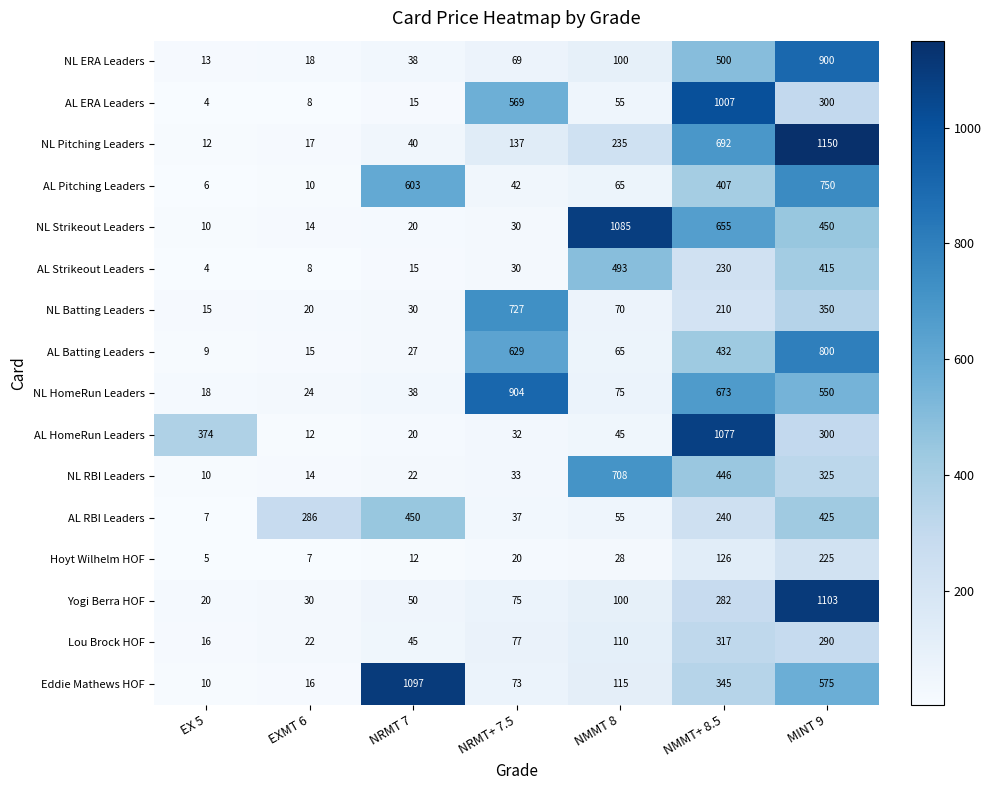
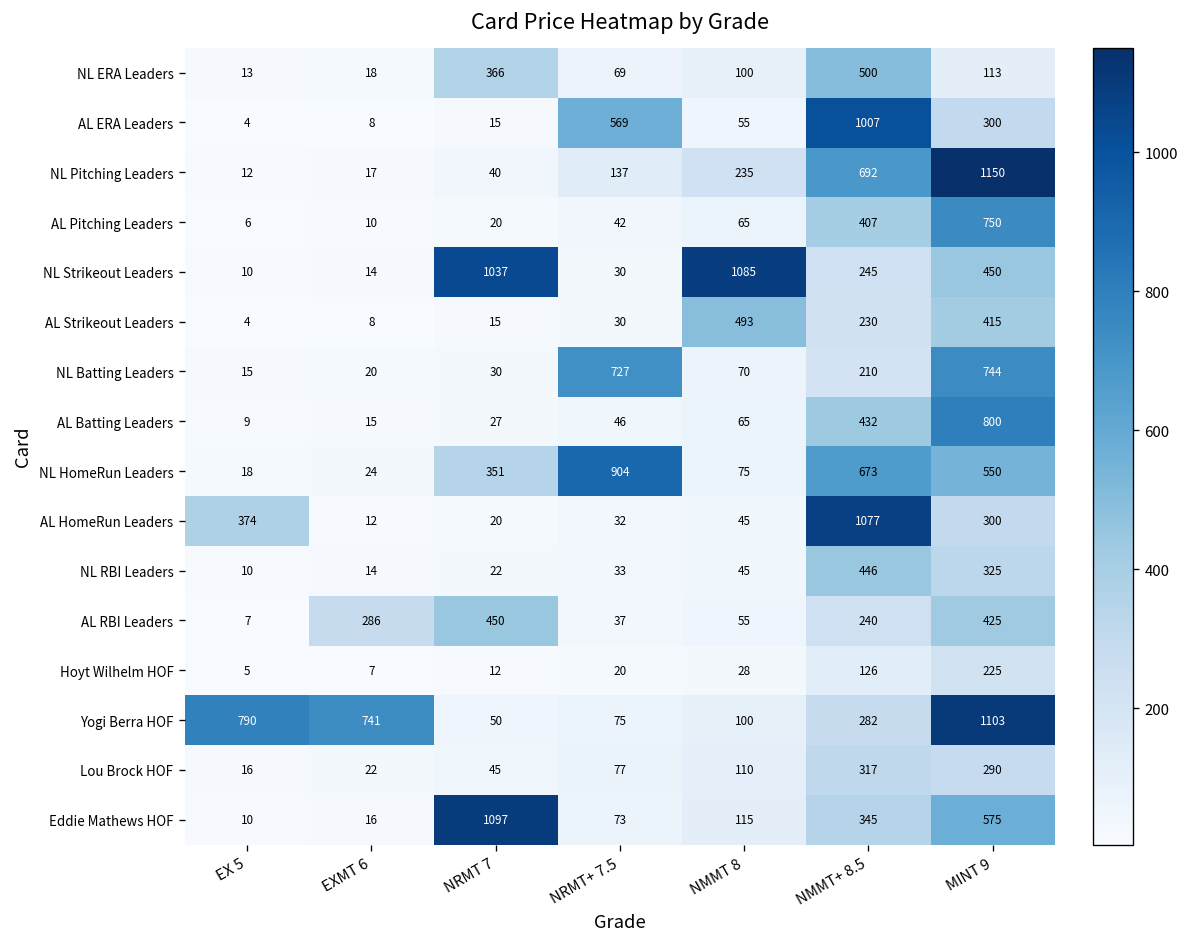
  {
    "NL ERA Leaders": {
      "EX 5": 13,
      "EXMT 6": 18,
-     "NRMT 7": 38,
+     "NRMT 7": 366,
      "NRMT+ 7.5": 69,
      "NMMT 8": 100,
      "NMMT+ 8.5": 500,
-     "MINT 9": 900
+     "MINT 9": 113
    },
    "AL ERA Leaders": {
      "EX 5": 4,
      "EXMT 6": 8,
      "NRMT 7": 15,
      "NRMT+ 7.5": 569,
      "NMMT 8": 55,
      "NMMT+ 8.5": 1007,
      "MINT 9": 300
    },
    "NL Pitching Leaders": {
      "EX 5": 12,
      "EXMT 6": 17,
      "NRMT 7": 40,
      "NRMT+ 7.5": 137,
      "NMMT 8": 235,
      "NMMT+ 8.5": 692,
      "MINT 9": 1150
    },
    "AL Pitching Leaders": {
      "EX 5": 6,
      "EXMT 6": 10,
-     "NRMT 7": 603,
+     "NRMT 7": 20,
      "NRMT+ 7.5": 42,
      "NMMT 8": 65,
      "NMMT+ 8.5": 407,
      "MINT 9": 750
    },
    "NL Strikeout Leaders": {
      "EX 5": 10,
      "EXMT 6": 14,
-     "NRMT 7": 20,
+     "NRMT 7": 1037,
      "NRMT+ 7.5": 30,
      "NMMT 8": 1085,
-     "NMMT+ 8.5": 655,
+     "NMMT+ 8.5": 245,
      "MINT 9": 450
    },
    "AL Strikeout Leaders": {
      "EX 5": 4,
      "EXMT 6": 8,
      "NRMT 7": 15,
      "NRMT+ 7.5": 30,
      "NMMT 8": 493,
      "NMMT+ 8.5": 230,
      "MINT 9": 415
    },
    "NL Batting Leaders": {
      "EX 5": 15,
      "EXMT 6": 20,
      "NRMT 7": 30,
      "NRMT+ 7.5": 727,
      "NMMT 8": 70,
      "NMMT+ 8.5": 210,
-     "MINT 9": 350
+     "MINT 9": 744
    },
    "AL Batting Leaders": {
      "EX 5": 9,
      "EXMT 6": 15,
      "NRMT 7": 27,
-     "NRMT+ 7.5": 629,
+     "NRMT+ 7.5": 46,
      "NMMT 8": 65,
      "NMMT+ 8.5": 432,
      "MINT 9": 800
    },
    "NL HomeRun Leaders": {
      "EX 5": 18,
      "EXMT 6": 24,
-     "NRMT 7": 38,
+     "NRMT 7": 351,
      "NRMT+ 7.5": 904,
      "NMMT 8": 75,
      "NMMT+ 8.5": 673,
      "MINT 9": 550
    },
    "AL HomeRun Leaders": {
      "EX 5": 374,
      "EXMT 6": 12,
      "NRMT 7": 20,
      "NRMT+ 7.5": 32,
      "NMMT 8": 45,
      "NMMT+ 8.5": 1077,
      "MINT 9": 300
    },
    "NL RBI Leaders": {
      "EX 5": 10,
      "EXMT 6": 14,
      "NRMT 7": 22,
      "NRMT+ 7.5": 33,
-     "NMMT 8": 708,
+     "NMMT 8": 45,
      "NMMT+ 8.5": 446,
      "MINT 9": 325
    },
    "AL RBI Leaders": {
      "EX 5": 7,
      "EXMT 6": 286,
      "NRMT 7": 450,
      "NRMT+ 7.5": 37,
      "NMMT 8": 55,
      "NMMT+ 8.5": 240,
      "MINT 9": 425
    },
    "Hoyt Wilhelm HOF": {
      "EX 5": 5,
      "EXMT 6": 7,
      "NRMT 7": 12,
      "NRMT+ 7.5": 20,
      "NMMT 8": 28,
      "NMMT+ 8.5": 126,
      "MINT 9": 225
    },
    "Yogi Berra HOF": {
-     "EX 5": 20,
-     "EXMT 6": 30,
+     "EX 5": 790,
+     "EXMT 6": 741,
      "NRMT 7": 50,
      "NRMT+ 7.5": 75,
      "NMMT 8": 100,
      "NMMT+ 8.5": 282,
      "MINT 9": 1103
    },
    "Lou Brock HOF": {
      "EX 5": 16,
      "EXMT 6": 22,
      "NRMT 7": 45,
      "NRMT+ 7.5": 77,
      "NMMT 8": 110,
      "NMMT+ 8.5": 317,
      "MINT 9": 290
    },
    "Eddie Mathews HOF": {
      "EX 5": 10,
      "EXMT 6": 16,
      "NRMT 7": 1097,
      "NRMT+ 7.5": 73,
      "NMMT 8": 115,
      "NMMT+ 8.5": 345,
      "MINT 9": 575
    }
  }
